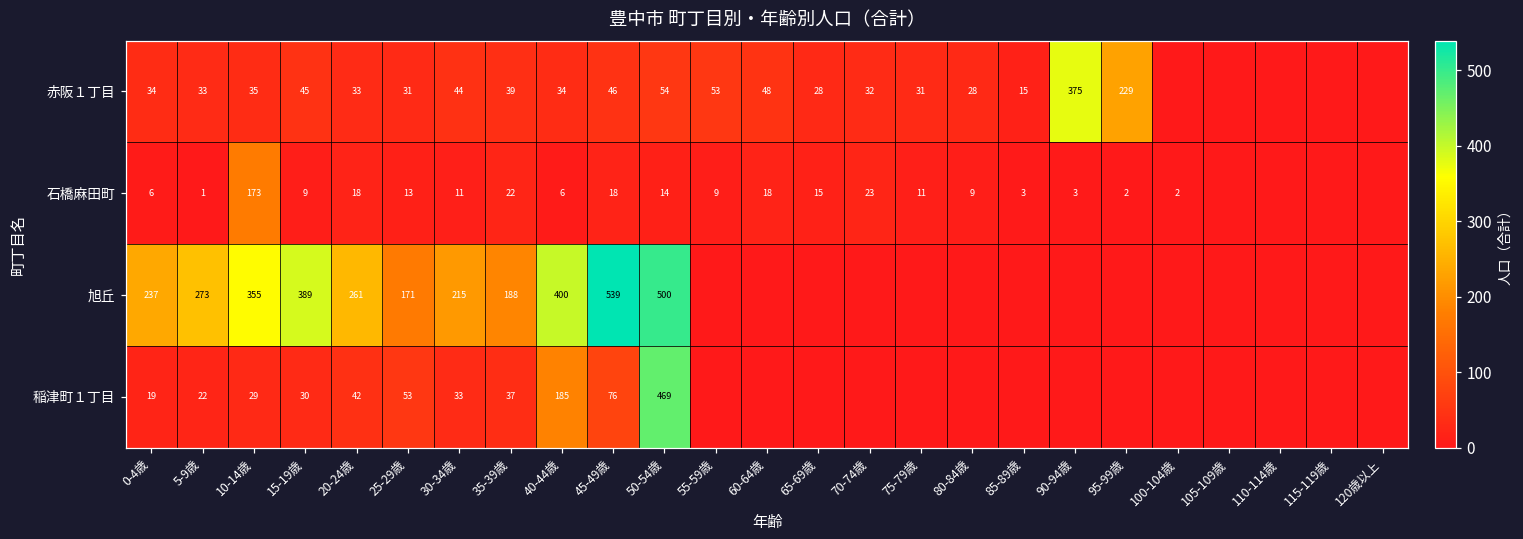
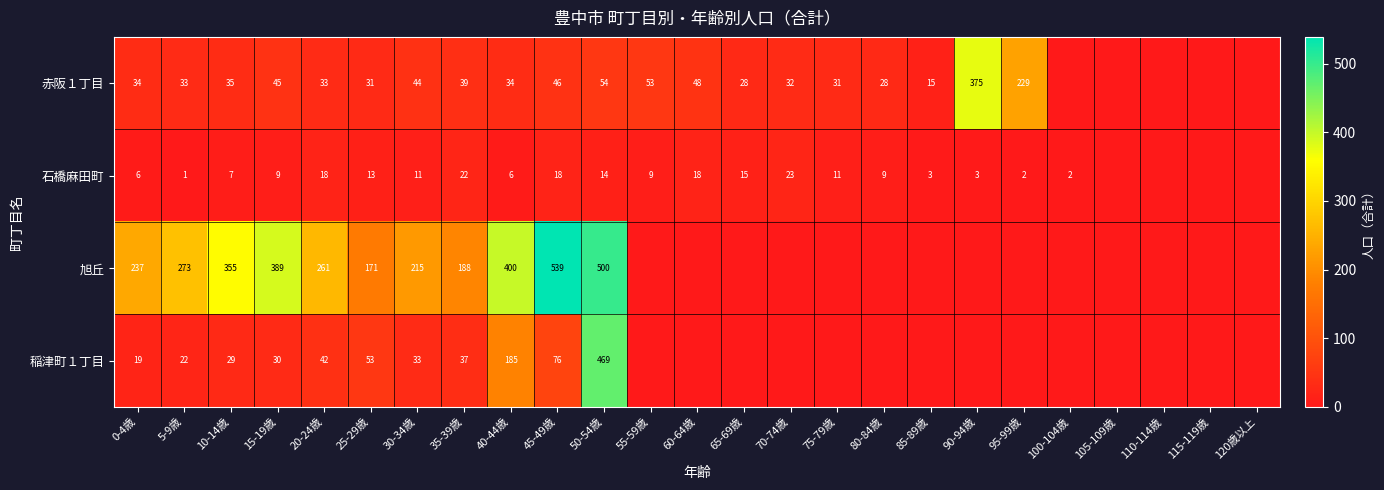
  {
    "赤阪１丁目": {
      "0-4歳": 34,
      "5-9歳": 33,
      "10-14歳": 35,
      "15-19歳": 45,
      "20-24歳": 33,
      "25-29歳": 31,
      "30-34歳": 44,
      "35-39歳": 39,
      "40-44歳": 34,
      "45-49歳": 46,
      "50-54歳": 54,
      "55-59歳": 53,
      "60-64歳": 48,
      "65-69歳": 28,
      "70-74歳": 32,
      "75-79歳": 31,
      "80-84歳": 28,
      "85-89歳": 15,
      "90-94歳": 375,
      "95-99歳": 229
    },
    "石橋麻田町": {
      "0-4歳": 6,
      "5-9歳": 1,
-     "10-14歳": 173,
+     "10-14歳": 7,
      "15-19歳": 9,
      "20-24歳": 18,
      "25-29歳": 13,
      "30-34歳": 11,
      "35-39歳": 22,
      "40-44歳": 6,
      "45-49歳": 18,
      "50-54歳": 14,
      "55-59歳": 9,
      "60-64歳": 18,
      "65-69歳": 15,
      "70-74歳": 23,
      "75-79歳": 11,
      "80-84歳": 9,
      "85-89歳": 3,
      "90-94歳": 3,
      "95-99歳": 2,
      "100-104歳": 2
    },
    "旭丘": {
      "0-4歳": 237,
      "5-9歳": 273,
      "10-14歳": 355,
      "15-19歳": 389,
      "20-24歳": 261,
      "25-29歳": 171,
      "30-34歳": 215,
      "35-39歳": 188,
      "40-44歳": 400,
      "45-49歳": 539,
      "50-54歳": 500
    },
    "稲津町１丁目": {
      "0-4歳": 19,
      "5-9歳": 22,
      "10-14歳": 29,
      "15-19歳": 30,
      "20-24歳": 42,
      "25-29歳": 53,
      "30-34歳": 33,
      "35-39歳": 37,
      "40-44歳": 185,
      "45-49歳": 76,
      "50-54歳": 469
    }
  }
